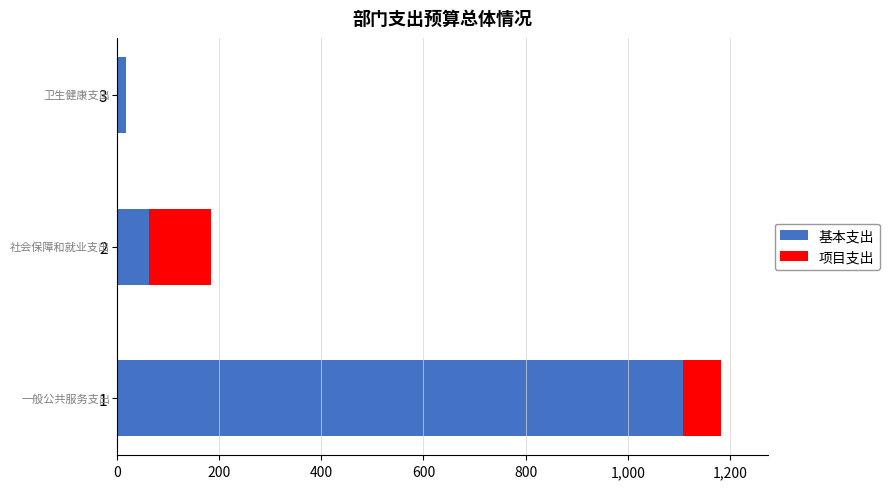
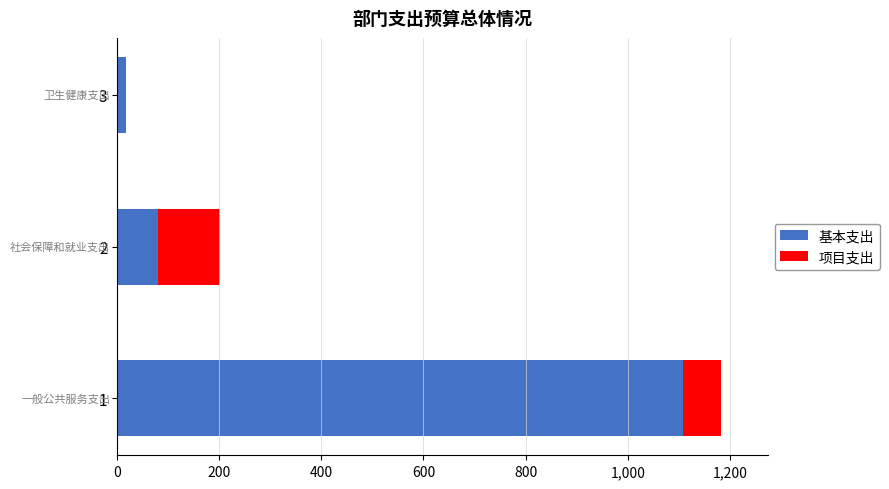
  {
    "基本支出": {
      "3": "20",
-     "2": "60",
+     "2": "80",
      "1": "1,110"
    },
    "项目支出": {
      "3": "0",
      "2": "120",
      "1": "80"
    }
  }
